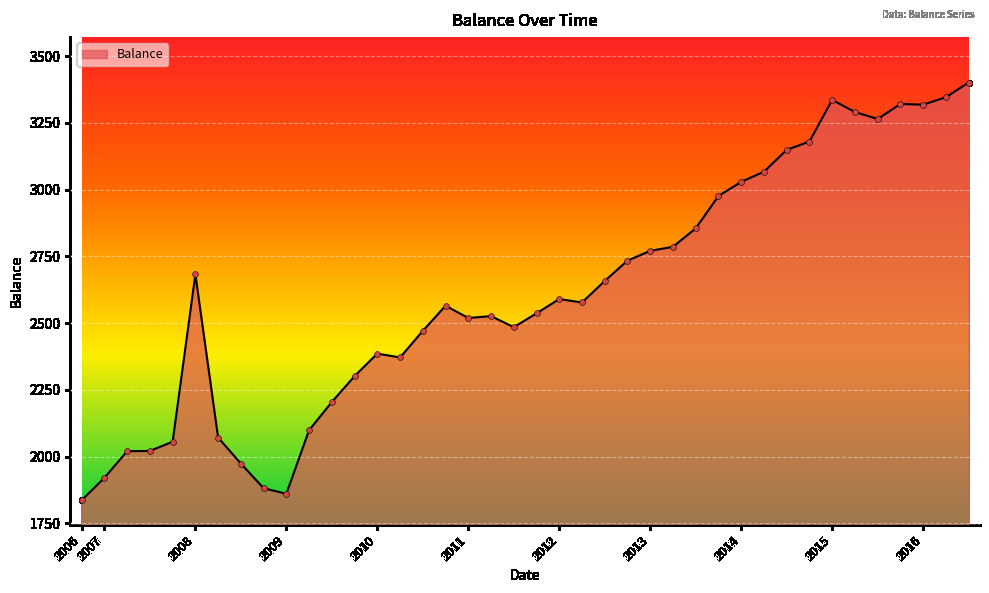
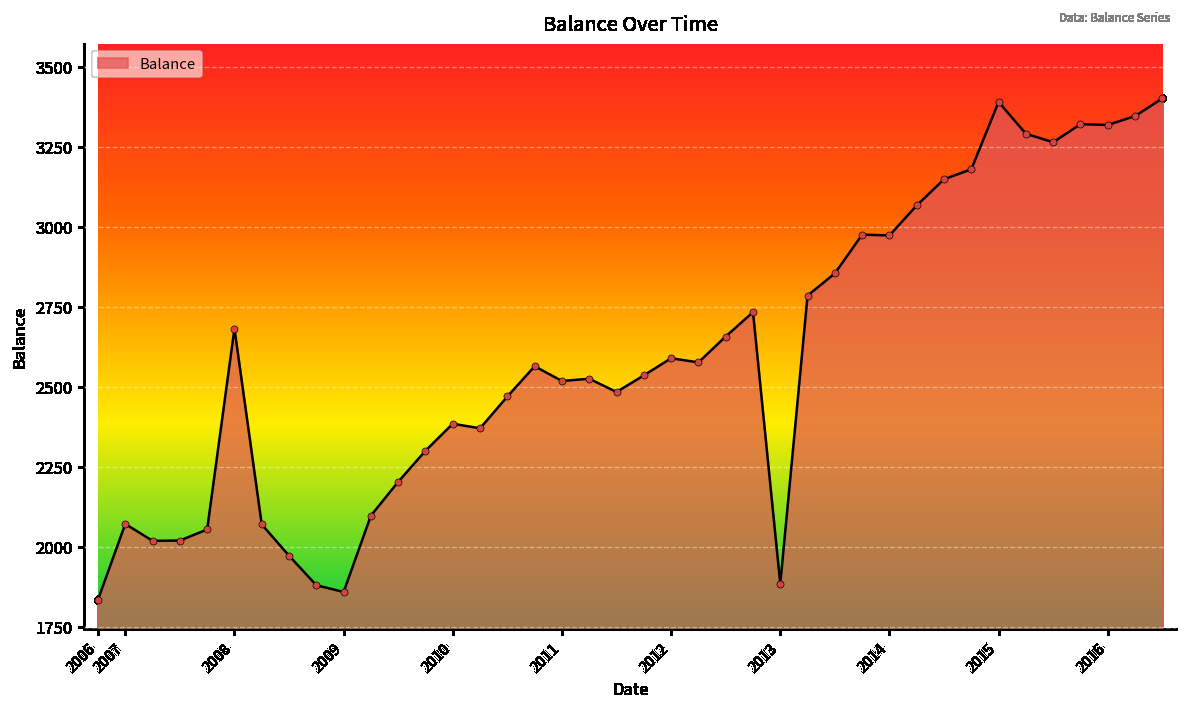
  {
    "2006": 1840,
-   "2007": 1920,
+   "2007": 2070,
    "2008": 2680,
    "2009": 1860,
    "2010": 2390,
    "2011": 2520,
    "2012": 2590,
-   "2013": 2770,
-   "2014": 3030,
-   "2015": 3340,
+   "2013": 1890,
+   "2014": 2970,
+   "2015": 3390,
    "2016": 3320
  }
